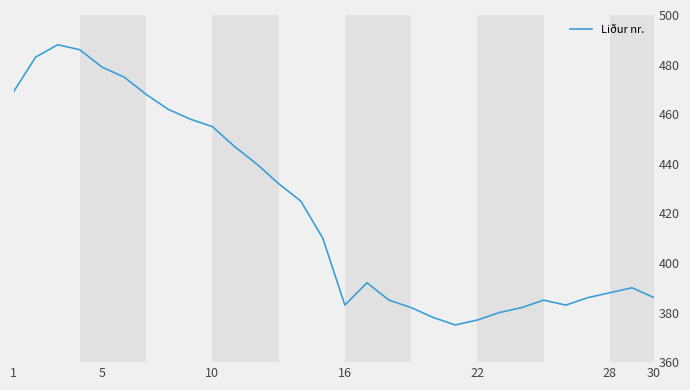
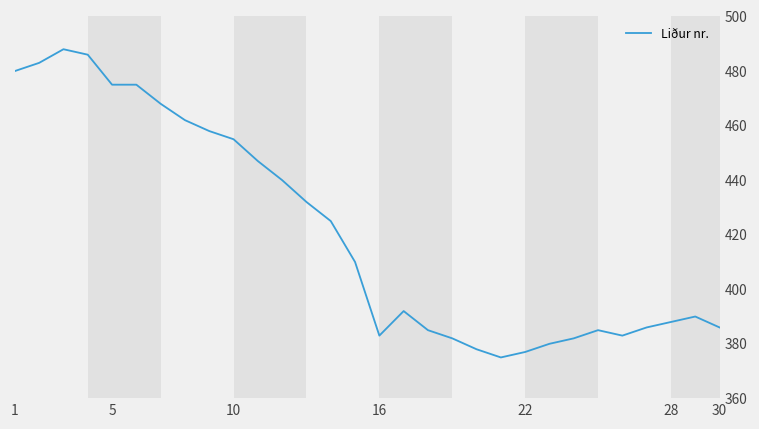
  {
-   "1": 469,
-   "5": 479,
+   "1": 480,
+   "5": 475,
    "10": 455,
    "16": 383,
    "22": 377,
    "28": 388,
    "30": 386
  }
